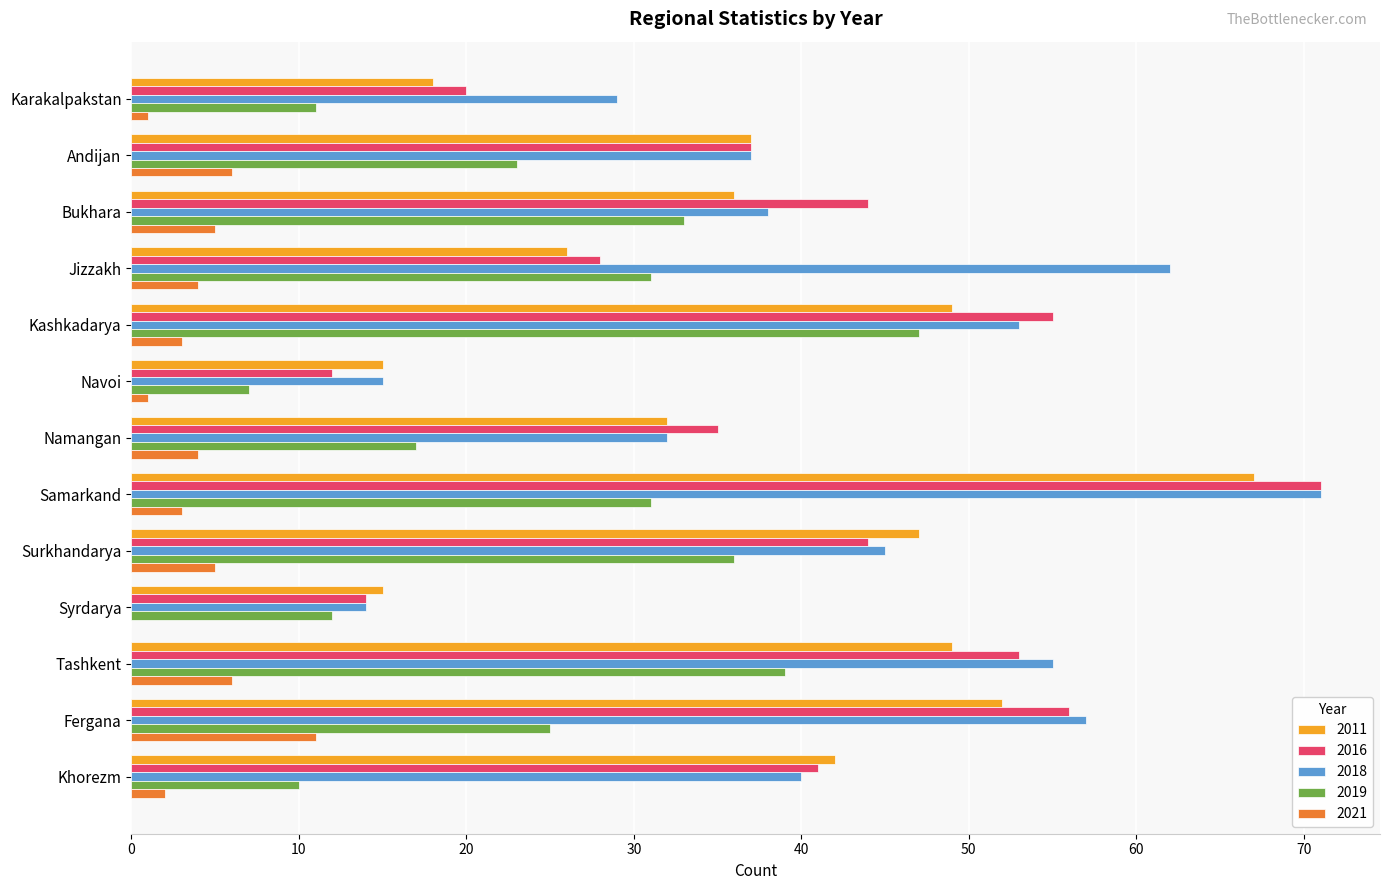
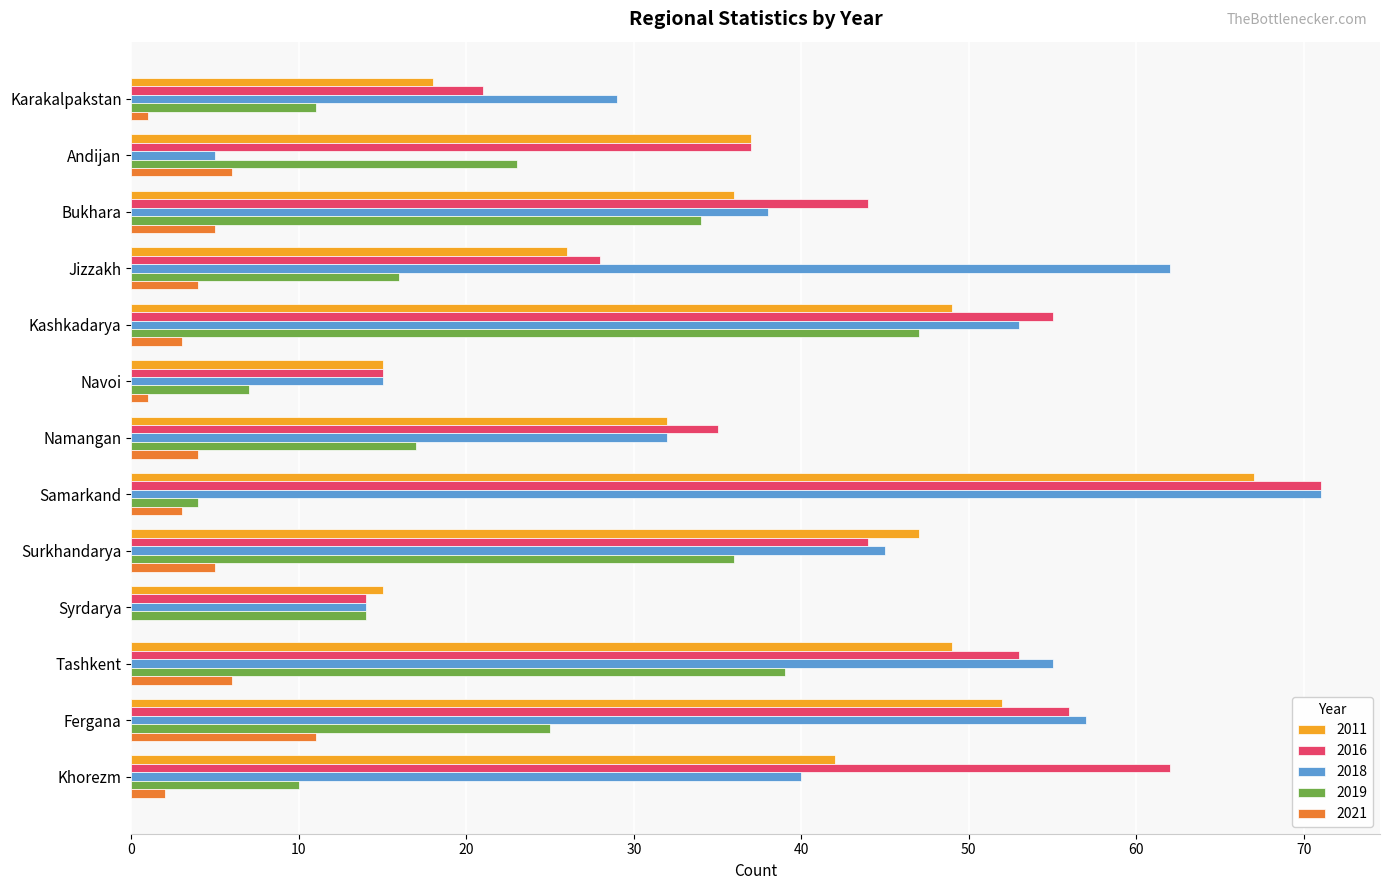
  {
    "2016": {
-     "Karakalpakstan": 20,
+     "Karakalpakstan": 21,
      "Andijan": 37,
      "Bukhara": 44,
      "Jizzakh": 28,
      "Kashkadarya": 55,
-     "Navoi": 12,
+     "Navoi": 15,
      "Namangan": 35,
      "Samarkand": 71,
      "Surkhandarya": 44,
      "Syrdarya": 14,
      "Tashkent": 53,
      "Fergana": 56,
-     "Khorezm": 41
+     "Khorezm": 62
    },
    "2018": {
      "Karakalpakstan": 29,
-     "Andijan": 37,
+     "Andijan": 5,
      "Bukhara": 38,
      "Jizzakh": 62,
      "Kashkadarya": 53,
      "Navoi": 15,
      "Namangan": 32,
      "Samarkand": 71,
      "Surkhandarya": 45,
      "Syrdarya": 14,
      "Tashkent": 55,
      "Fergana": 57,
      "Khorezm": 40
    },
    "2019": {
      "Karakalpakstan": 11,
      "Andijan": 23,
-     "Bukhara": 33,
-     "Jizzakh": 31,
+     "Bukhara": 34,
+     "Jizzakh": 16,
      "Kashkadarya": 47,
      "Navoi": 7,
      "Namangan": 17,
-     "Samarkand": 31,
+     "Samarkand": 4,
      "Surkhandarya": 36,
-     "Syrdarya": 12,
+     "Syrdarya": 14,
      "Tashkent": 39,
      "Fergana": 25,
      "Khorezm": 10
    }
  }
